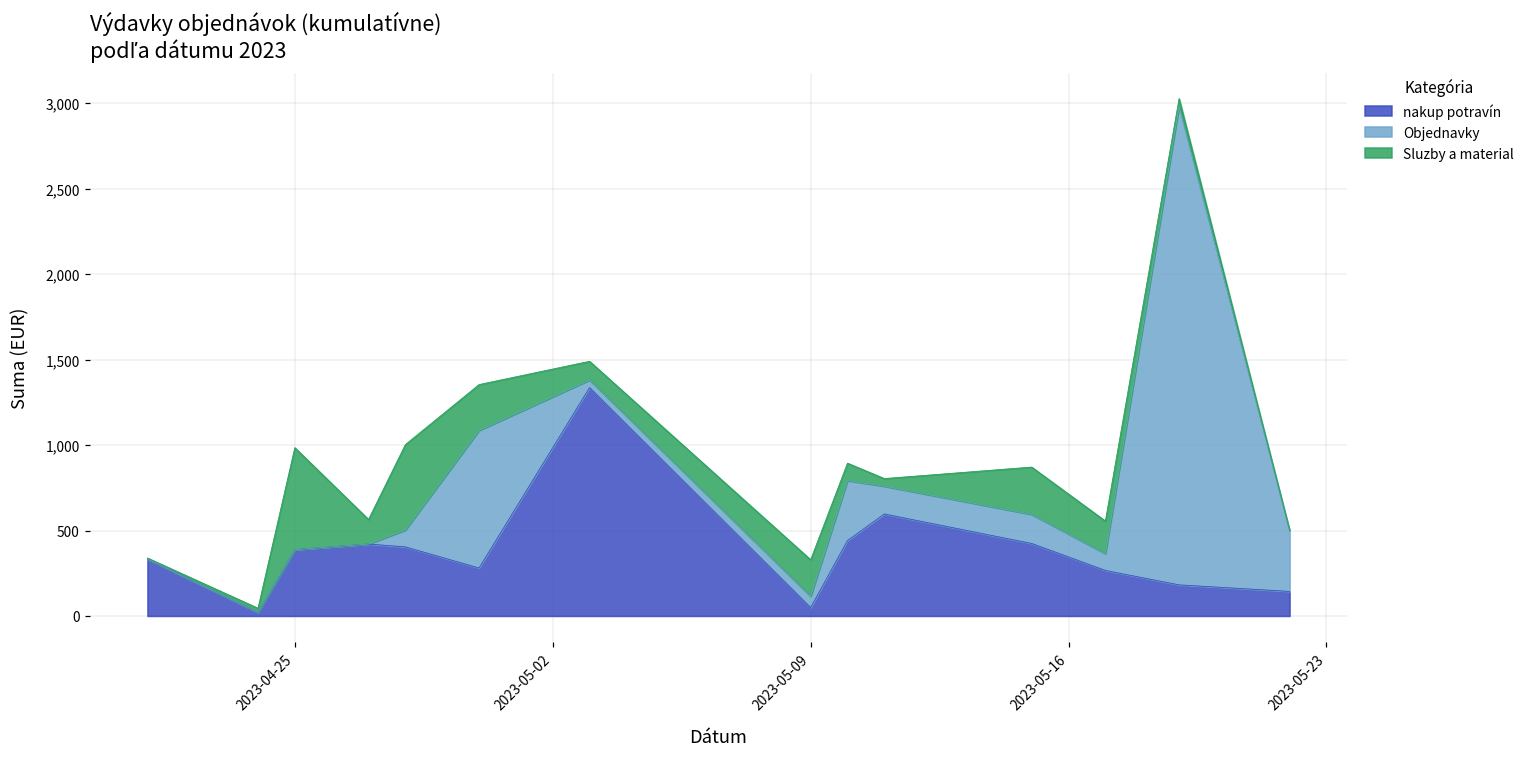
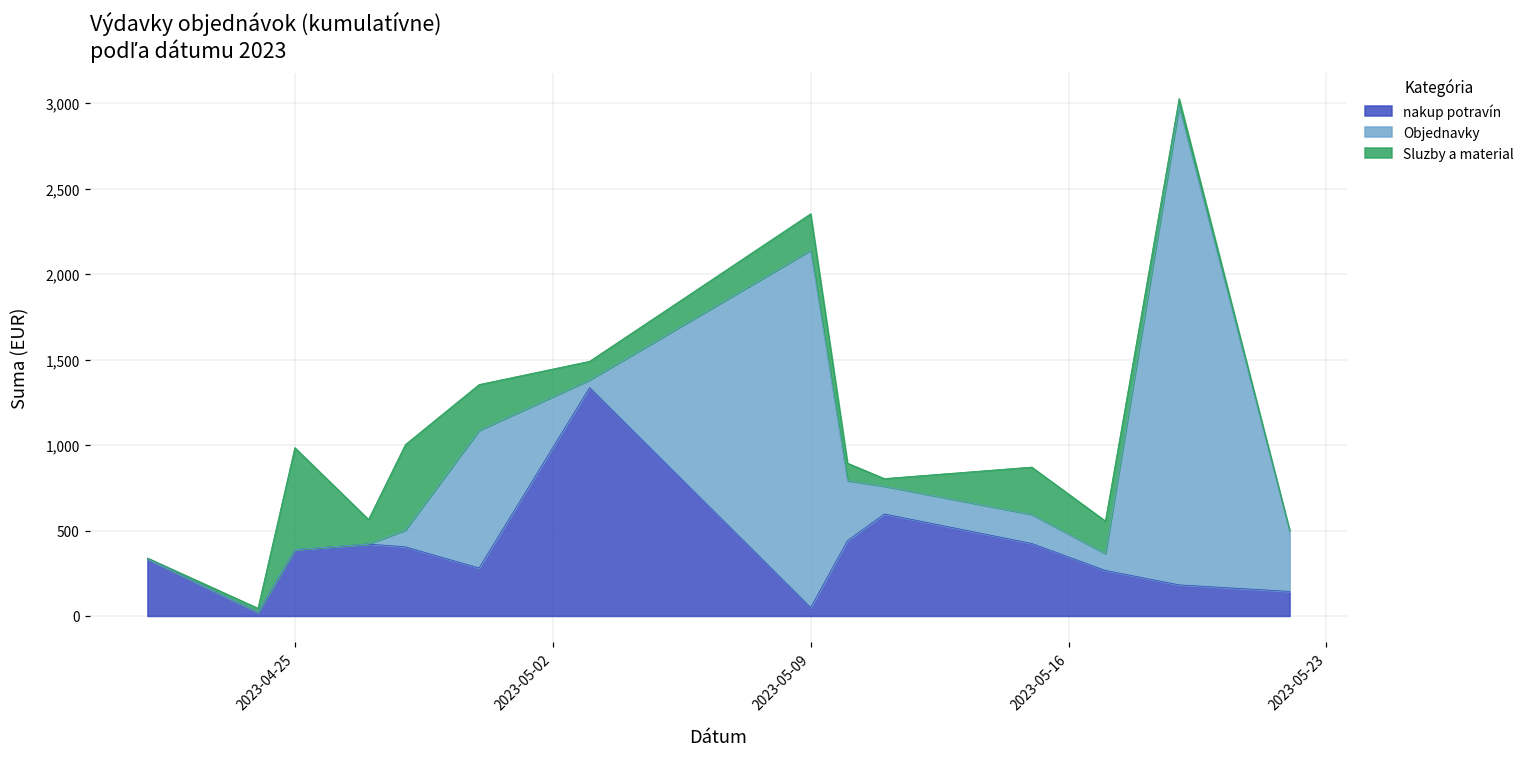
  {
    "nakup potravín": {
      "2023-05-09": "50"
    },
    "Objednavky": {
-     "2023-05-09": "70"
+     "2023-05-09": "2,090"
    },
    "Sluzby a material": {
      "2023-04-25": "600",
      "2023-05-09": "210"
    }
  }
